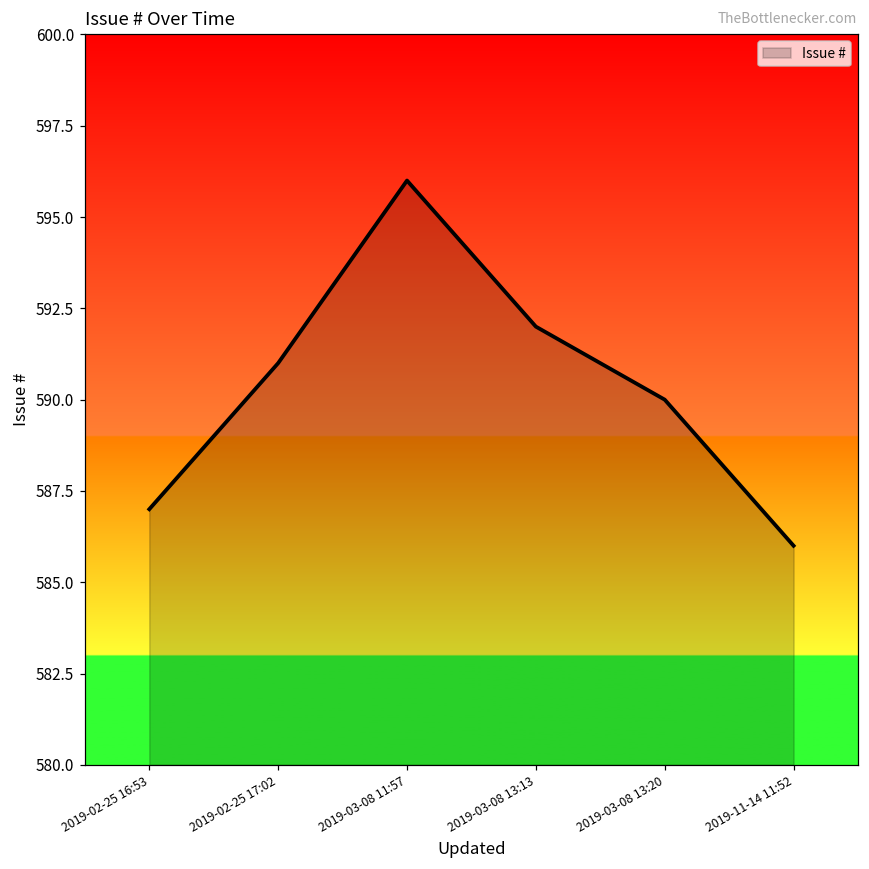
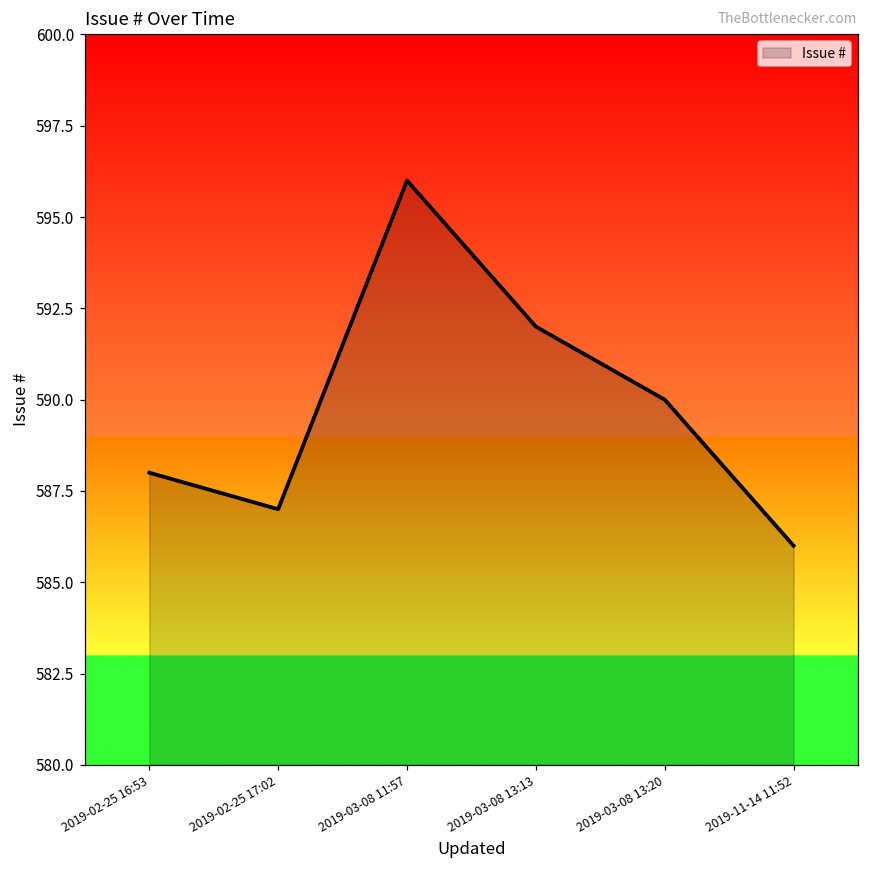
  {
-   "2019-02-25 16:53": 587,
-   "2019-02-25 17:02": 591,
+   "2019-02-25 16:53": 588,
+   "2019-02-25 17:02": 587,
    "2019-03-08 11:57": 596,
    "2019-03-08 13:13": 592,
    "2019-03-08 13:20": 590,
    "2019-11-14 11:52": 586
  }
